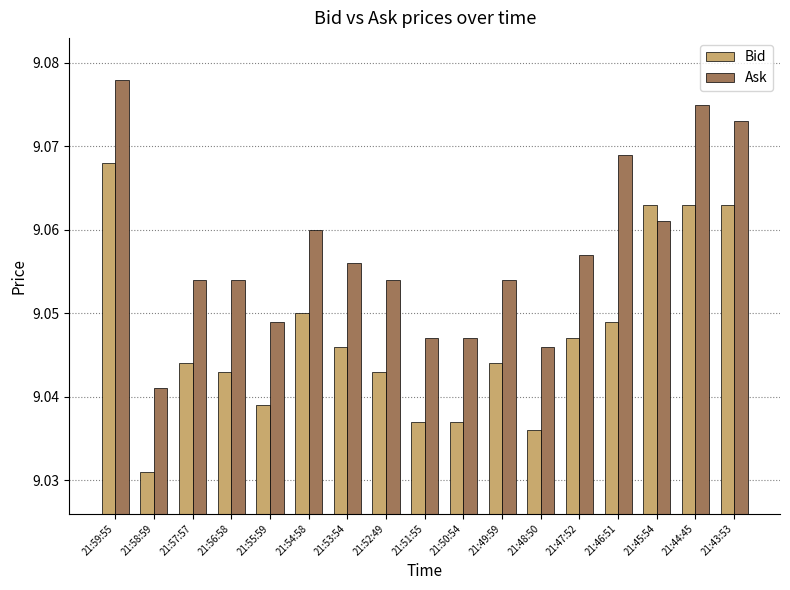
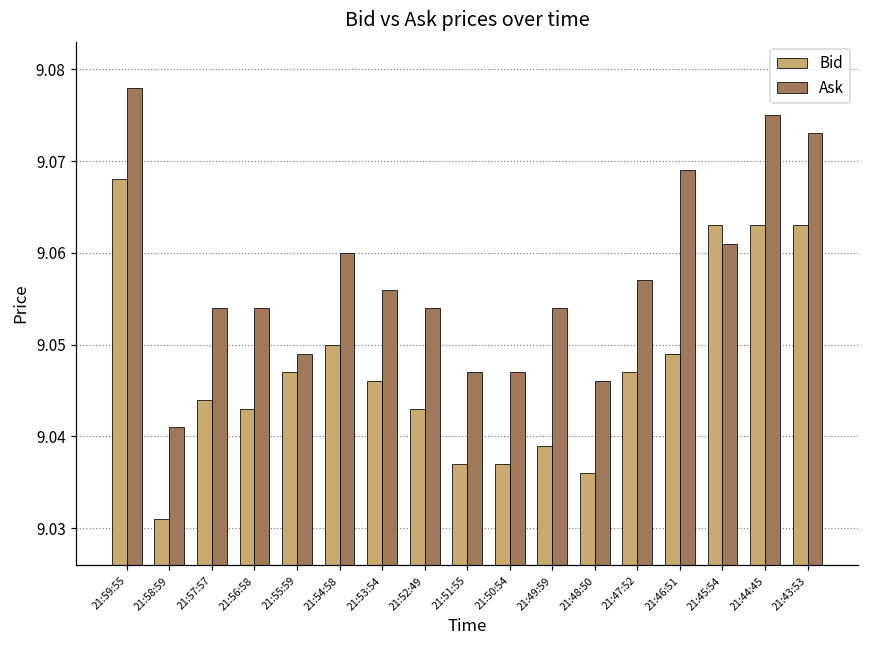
  {
    "Bid": {
      "21:59:55": 9.068,
      "21:58:59": 9.031,
      "21:57:57": 9.044,
      "21:56:58": 9.043,
-     "21:55:59": 9.039,
+     "21:55:59": 9.047,
      "21:54:58": 9.050,
      "21:53:54": 9.046,
      "21:52:49": 9.043,
      "21:51:55": 9.037,
      "21:50:54": 9.037,
-     "21:49:59": 9.044,
+     "21:49:59": 9.039,
      "21:48:50": 9.036,
      "21:47:52": 9.047,
      "21:46:51": 9.049,
      "21:45:54": 9.063,
      "21:44:45": 9.063,
      "21:43:53": 9.063
    },
    "Ask": {
      "21:59:55": 9.078,
      "21:58:59": 9.041,
      "21:57:57": 9.054,
      "21:56:58": 9.054,
      "21:55:59": 9.049,
      "21:54:58": 9.060,
      "21:53:54": 9.056,
      "21:52:49": 9.054,
      "21:51:55": 9.047,
      "21:50:54": 9.047,
      "21:49:59": 9.054,
      "21:48:50": 9.046,
      "21:47:52": 9.057,
      "21:46:51": 9.069,
      "21:45:54": 9.061,
      "21:44:45": 9.075,
      "21:43:53": 9.073
    }
  }
